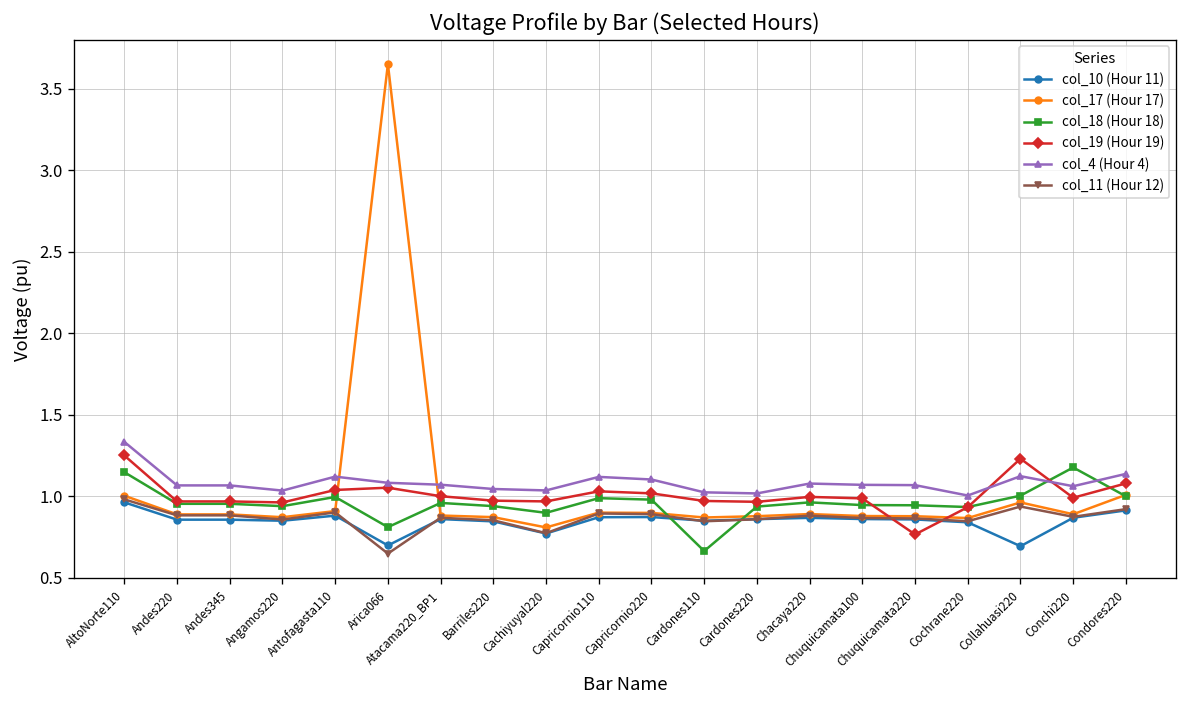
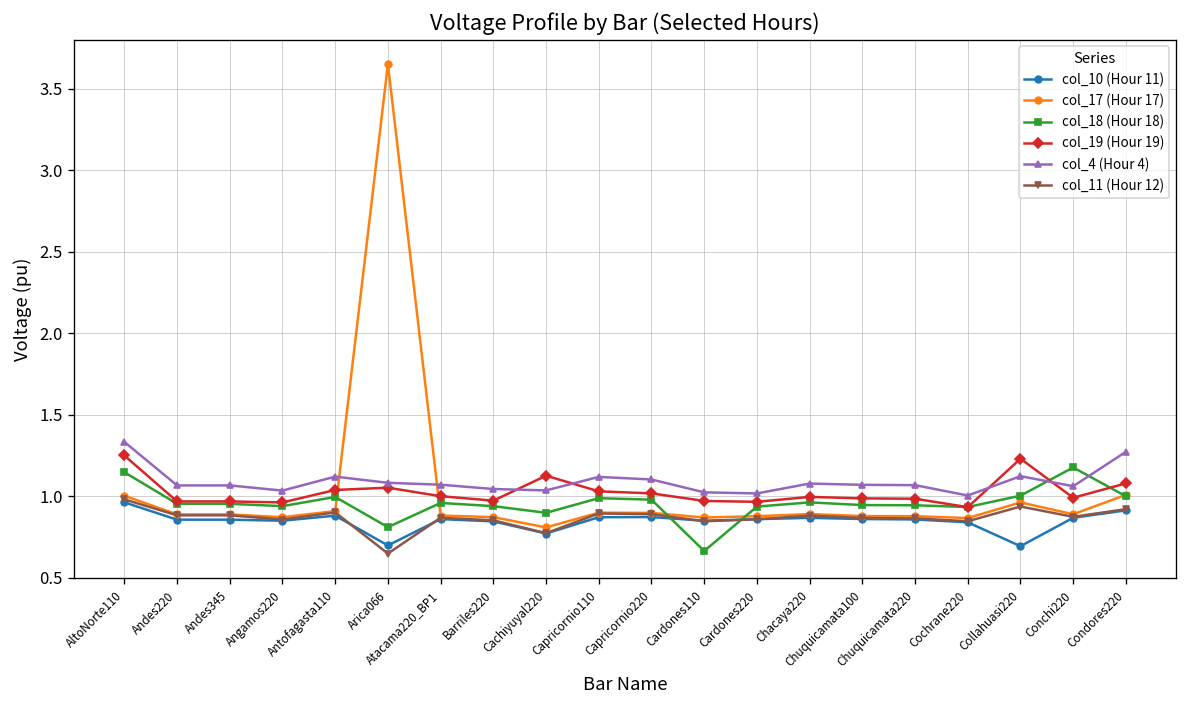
  {
    "col_10 (Hour 11)": {
      "Andes220": 0.86,
      "Andes345": 0.86,
      "Antofagasta110": 0.88,
      "Arica066": 0.70,
      "Capricornio110": 0.87,
      "Collahuasi220": 0.69
    },
    "col_17 (Hour 17)": {
      "AltoNorte110": 1.00,
      "Arica066": 3.65,
      "Barriles220": 0.87,
      "Cachiyuyal220": 0.81,
      "Cardones110": 0.87,
      "Cochrane220": 0.87,
      "Collahuasi220": 0.96
    },
    "col_18 (Hour 18)": {
      "AltoNorte110": 1.15,
      "Angamos220": 0.94,
      "Antofagasta110": 1.00,
      "Arica066": 0.81,
      "Atacama220_BP1": 0.96,
      "Barriles220": 0.94,
      "Cachiyuyal220": 0.90,
      "Capricornio110": 0.99,
      "Capricornio220": 0.98,
      "Cardones110": 0.67,
      "Cardones220": 0.94,
      "Chacaya220": 0.96,
      "Chuquicamata100": 0.95,
      "Chuquicamata220": 0.95,
      "Collahuasi220": 1.00,
      "Conchi220": 1.18
    },
    "col_19 (Hour 19)": {
      "AltoNorte110": 1.25,
      "Angamos220": 0.96,
      "Antofagasta110": 1.04,
      "Arica066": 1.05,
      "Atacama220_BP1": 1.00,
      "Barriles220": 0.97,
-     "Cachiyuyal220": 0.97,
+     "Cachiyuyal220": 1.13,
      "Capricornio110": 1.03,
      "Capricornio220": 1.02,
      "Cardones110": 0.97,
      "Cardones220": 0.97,
      "Chacaya220": 1.00,
      "Chuquicamata100": 0.99,
-     "Chuquicamata220": 0.77,
+     "Chuquicamata220": 0.99,
      "Collahuasi220": 1.23,
      "Conchi220": 0.99,
      "Condores220": 1.08
    },
    "col_4 (Hour 4)": {
      "AltoNorte110": 1.33,
      "Andes220": 1.07,
      "Andes345": 1.07,
      "Angamos220": 1.04,
      "Antofagasta110": 1.12,
      "Arica066": 1.08,
      "Atacama220_BP1": 1.07,
      "Barriles220": 1.05,
      "Cachiyuyal220": 1.04,
      "Capricornio110": 1.12,
      "Capricornio220": 1.10,
      "Cardones110": 1.03,
      "Cardones220": 1.02,
      "Chacaya220": 1.08,
      "Chuquicamata100": 1.07,
      "Chuquicamata220": 1.07,
      "Cochrane220": 1.01,
      "Collahuasi220": 1.12,
      "Conchi220": 1.06,
-     "Condores220": 1.14
+     "Condores220": 1.27
    },
    "col_11 (Hour 12)": {
      "Arica066": 0.65,
      "Collahuasi220": 0.94
    }
  }
